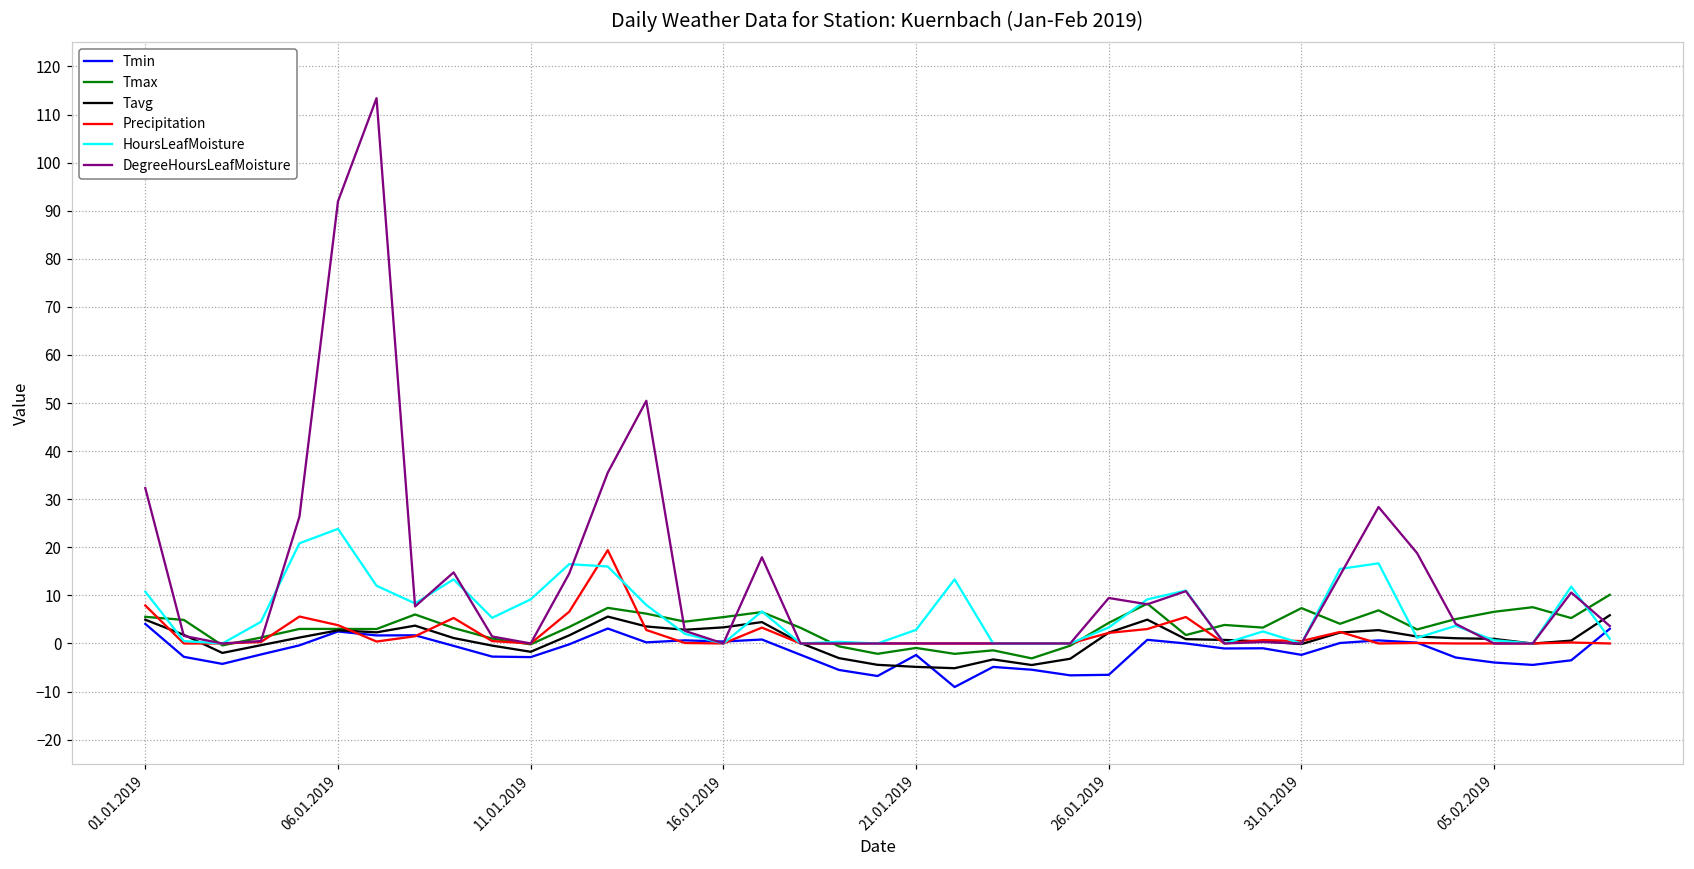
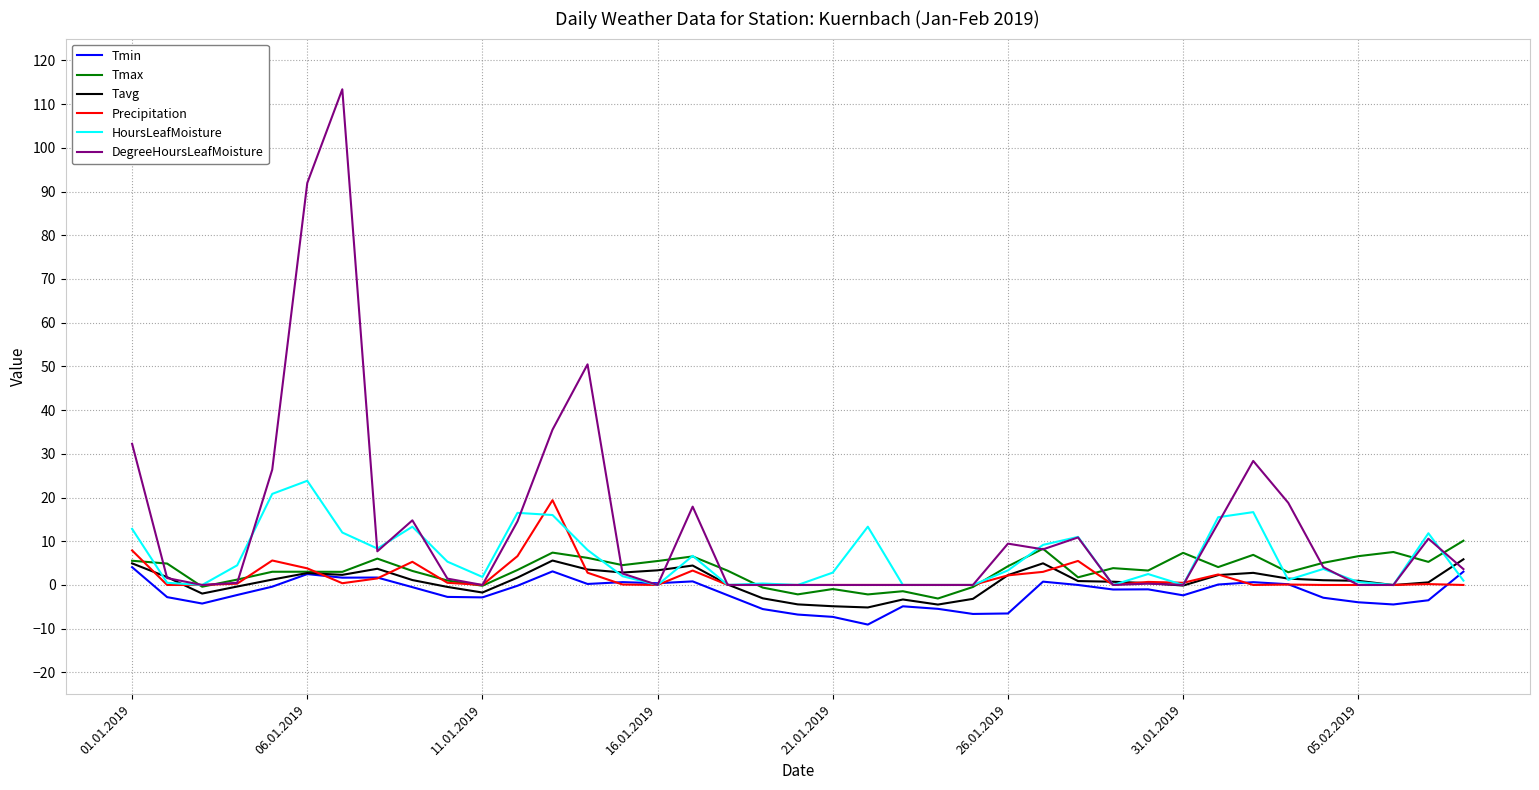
  {
    "Tmin": {
      "01.01.2019": 4,
      "11.01.2019": -3,
-     "21.01.2019": -2,
+     "21.01.2019": -7,
      "26.01.2019": -7,
      "31.01.2019": -2,
      "05.02.2019": -4
    },
    "Tmax": {
      "01.01.2019": 6,
      "16.01.2019": 5,
      "21.01.2019": -1,
      "26.01.2019": 4,
      "31.01.2019": 7,
      "05.02.2019": 7
    },
    "Tavg": {
      "01.01.2019": 5,
      "11.01.2019": -2,
      "16.01.2019": 3,
      "21.01.2019": -5
    },
    "Precipitation": {
      "01.01.2019": 8,
      "06.01.2019": 4
    },
    "HoursLeafMoisture": {
-     "01.01.2019": 11,
+     "01.01.2019": 13,
      "06.01.2019": 24,
-     "11.01.2019": 9,
+     "11.01.2019": 2,
      "21.01.2019": 3,
      "26.01.2019": 3
    },
    "DegreeHoursLeafMoisture": {
      "01.01.2019": 32,
      "06.01.2019": 92,
      "26.01.2019": 9
    }
  }
